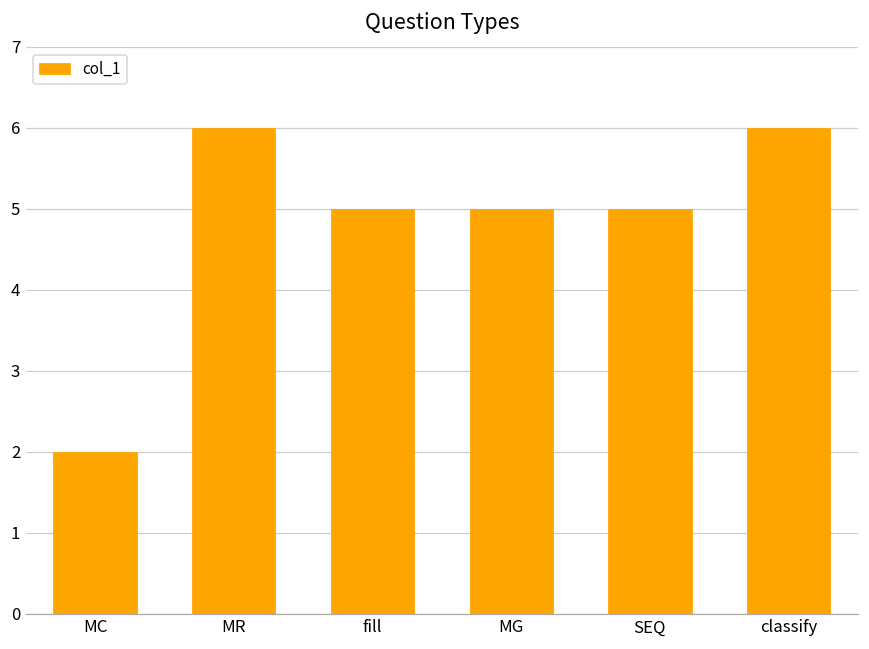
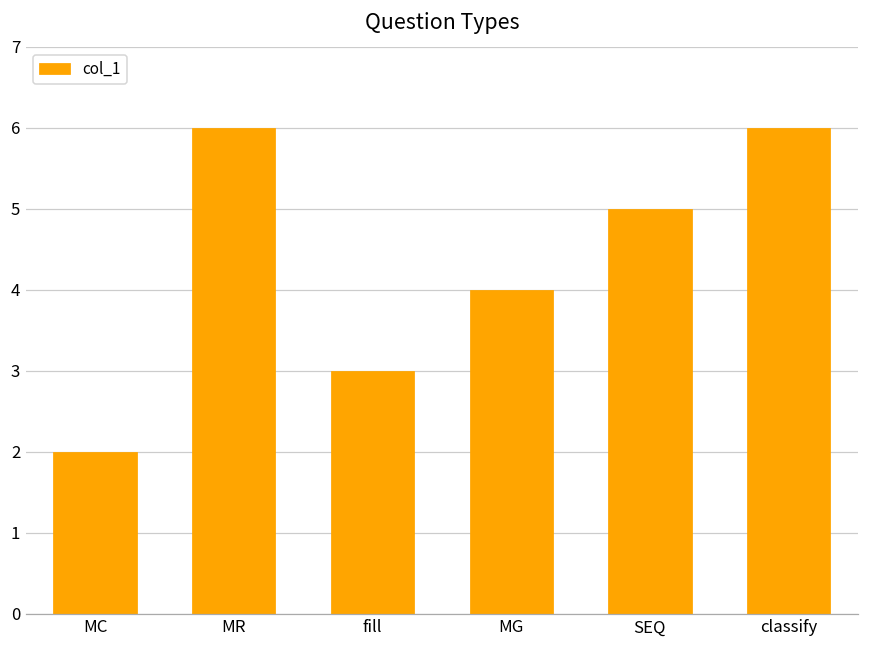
  {
    "MC": 2,
    "MR": 6,
-   "fill": 5,
-   "MG": 5,
+   "fill": 3,
+   "MG": 4,
    "SEQ": 5,
    "classify": 6
  }
